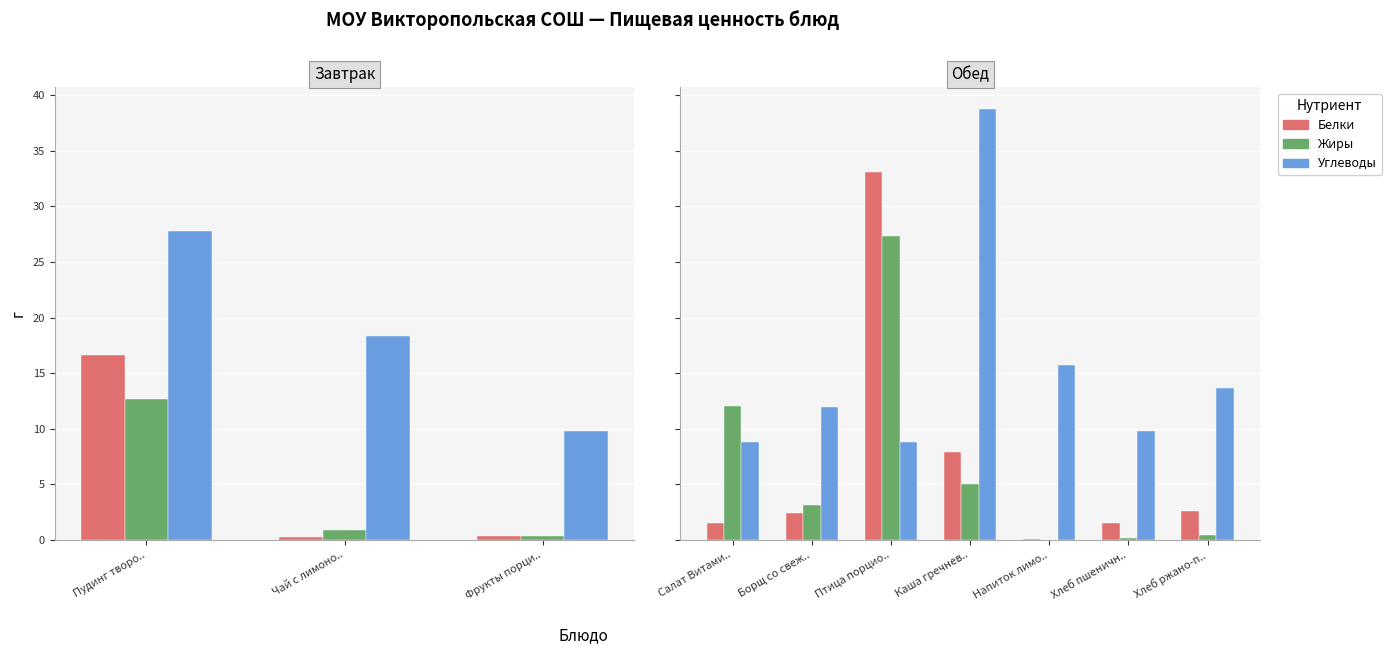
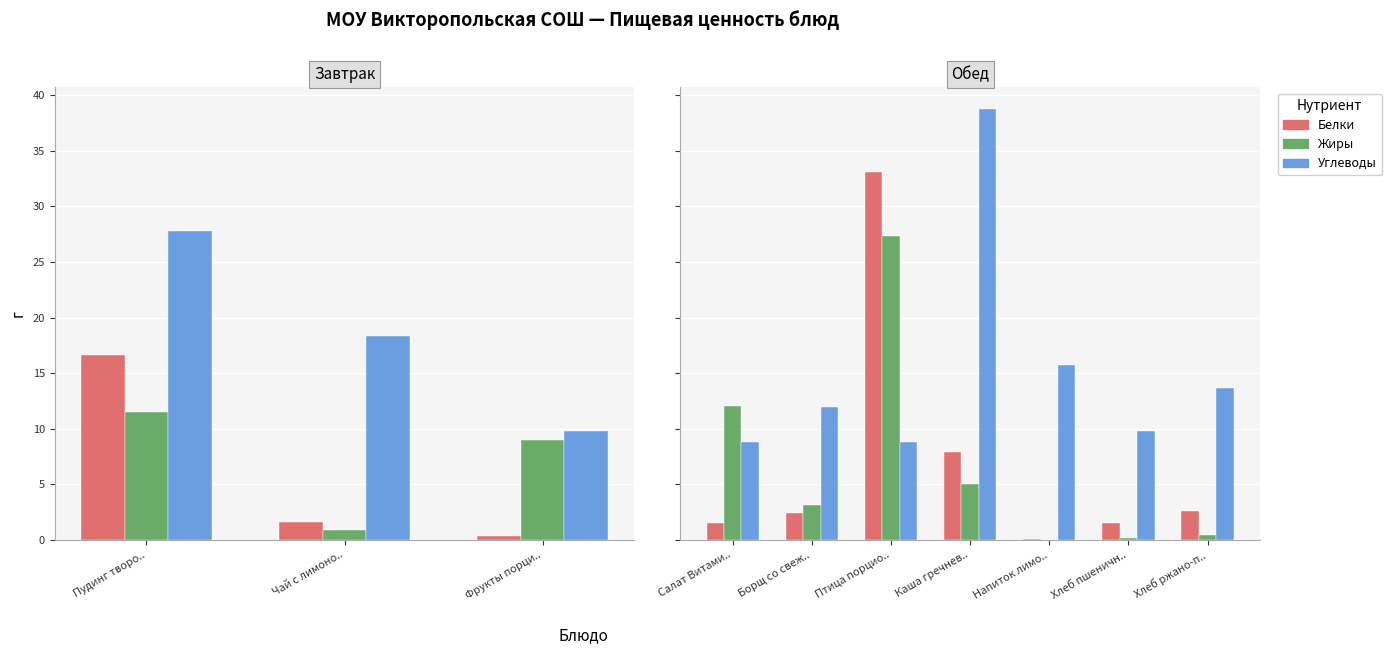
  {
    "Завтрак": {
      "Белки": {
        "Пудинг творо..": 16.6,
-       "Чай с лимоно..": 0.3,
+       "Чай с лимоно..": 1.7,
        "Фрукты порци..": 0.4
      },
      "Жиры": {
-       "Пудинг творо..": 12.7,
+       "Пудинг творо..": 11.6,
        "Чай с лимоно..": 0.9,
-       "Фрукты порци..": 0.4
+       "Фрукты порци..": 9.0
      },
      "Углеводы": {
        "Пудинг творо..": 27.8,
        "Чай с лимоно..": 18.4,
        "Фрукты порци..": 9.8
      }
    }
  }
